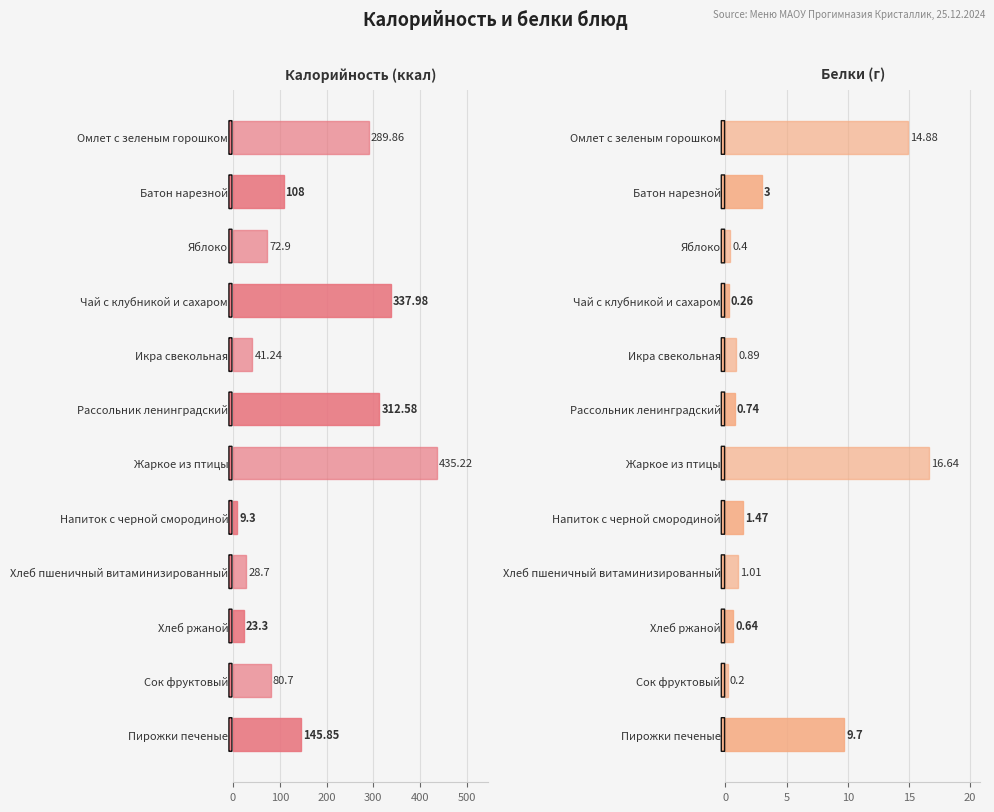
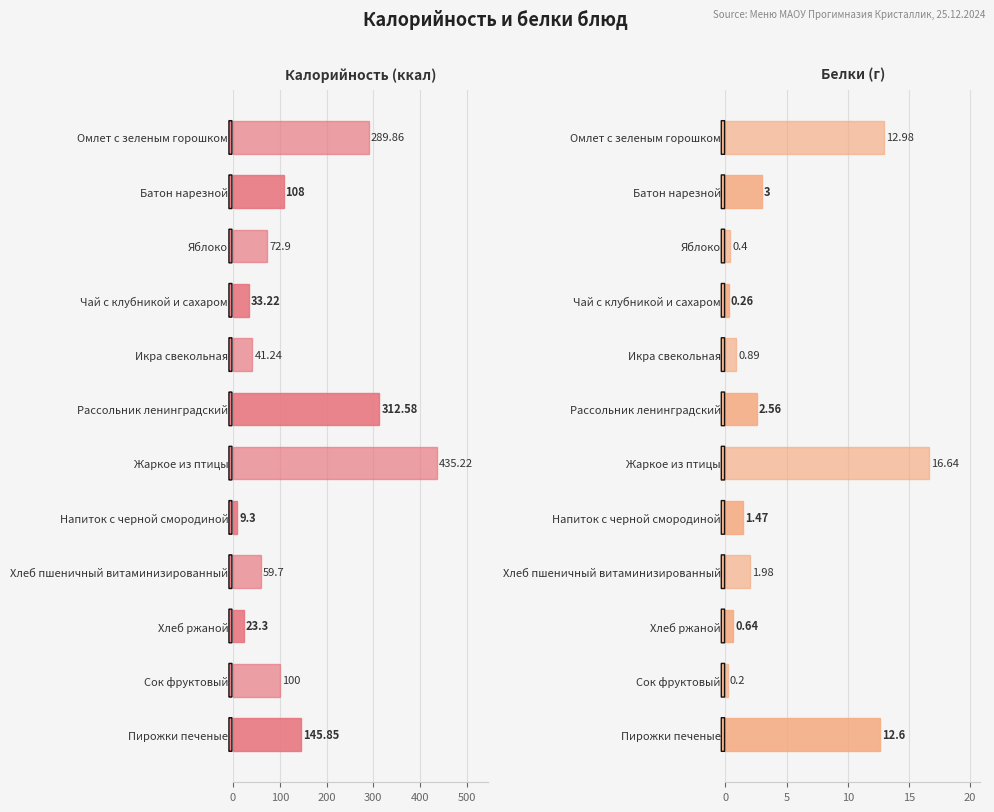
  {
    "Калорийность (ккал)": {
      "Омлет с зеленым горошком": 289.86,
      "Батон нарезной": 108,
      "Яблоко": 72.9,
-     "Чай с клубникой и сахаром": 337.98,
+     "Чай с клубникой и сахаром": 33.22,
      "Икра свекольная": 41.24,
      "Рассольник ленинградский": 312.58,
      "Жаркое из птицы": 435.22,
      "Напиток с черной смородиной": 9.3,
-     "Хлеб пшеничный витаминизированный": 28.7,
+     "Хлеб пшеничный витаминизированный": 59.7,
      "Хлеб ржаной": 23.3,
-     "Сок фруктовый": 80.7,
+     "Сок фруктовый": 100,
      "Пирожки печеные": 145.85
    },
    "Белки (г)": {
-     "Омлет с зеленым горошком": 14.88,
+     "Омлет с зеленым горошком": 12.98,
      "Батон нарезной": 3,
      "Яблоко": 0.4,
      "Чай с клубникой и сахаром": 0.26,
      "Икра свекольная": 0.89,
-     "Рассольник ленинградский": 0.74,
+     "Рассольник ленинградский": 2.56,
      "Жаркое из птицы": 16.64,
      "Напиток с черной смородиной": 1.47,
-     "Хлеб пшеничный витаминизированный": 1.01,
+     "Хлеб пшеничный витаминизированный": 1.98,
      "Хлеб ржаной": 0.64,
      "Сок фруктовый": 0.2,
-     "Пирожки печеные": 9.7
+     "Пирожки печеные": 12.6
    }
  }
